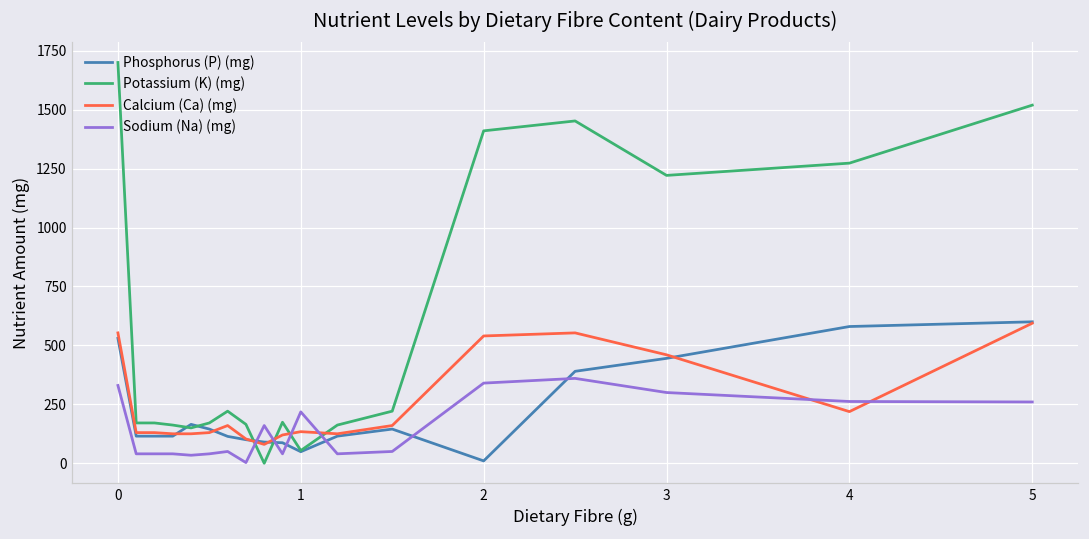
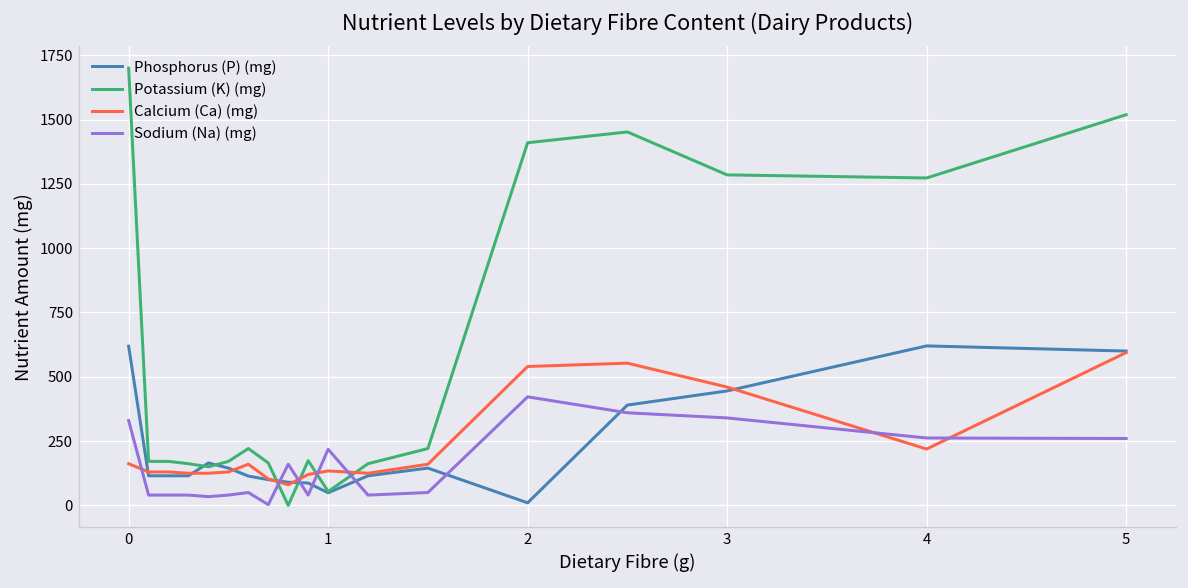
  {
    "Phosphorus (P) (mg)": {
-     "0": 530,
+     "0": 620,
      "2": 10,
      "3": 450,
-     "4": 580
+     "4": 620
    },
    "Potassium (K) (mg)": {
      "0": 1700,
      "2": 1410,
-     "3": 1220,
+     "3": 1290,
      "4": 1270,
      "5": 1520
    },
    "Calcium (Ca) (mg)": {
-     "0": 550,
+     "0": 160,
      "1": 130,
      "2": 540,
      "3": 460,
      "4": 220
    },
    "Sodium (Na) (mg)": {
      "0": 330,
      "1": 220,
-     "2": 340,
-     "3": 300,
+     "2": 420,
+     "3": 340,
      "4": 260,
      "5": 260
    }
  }
